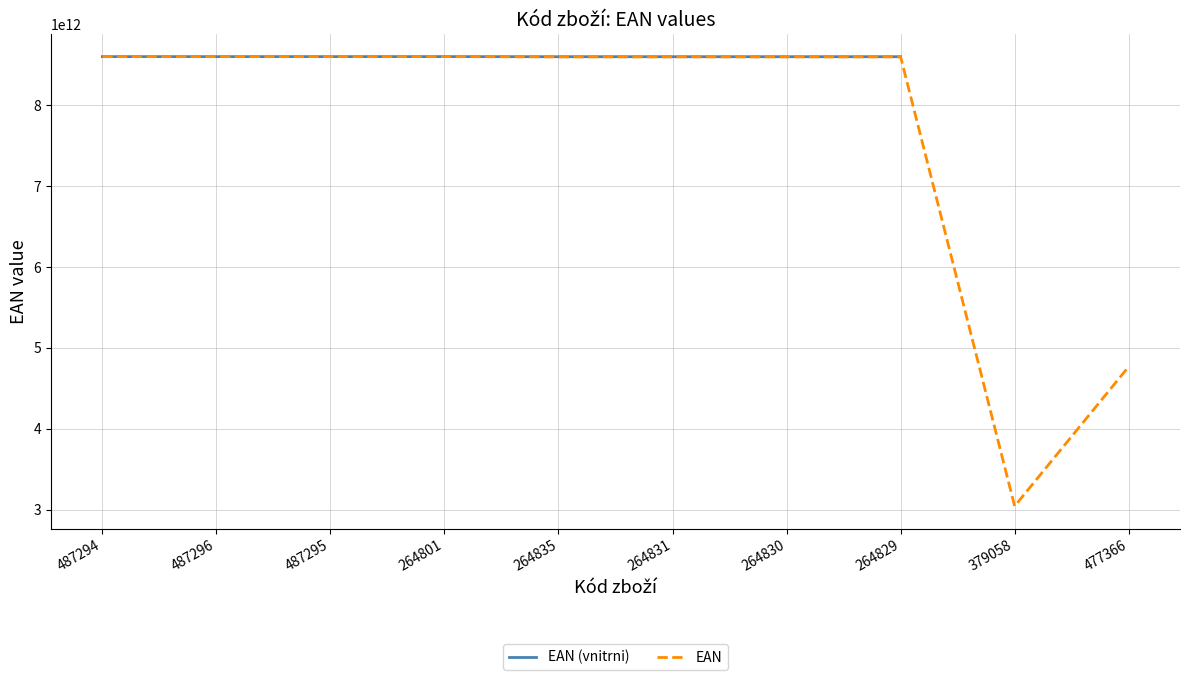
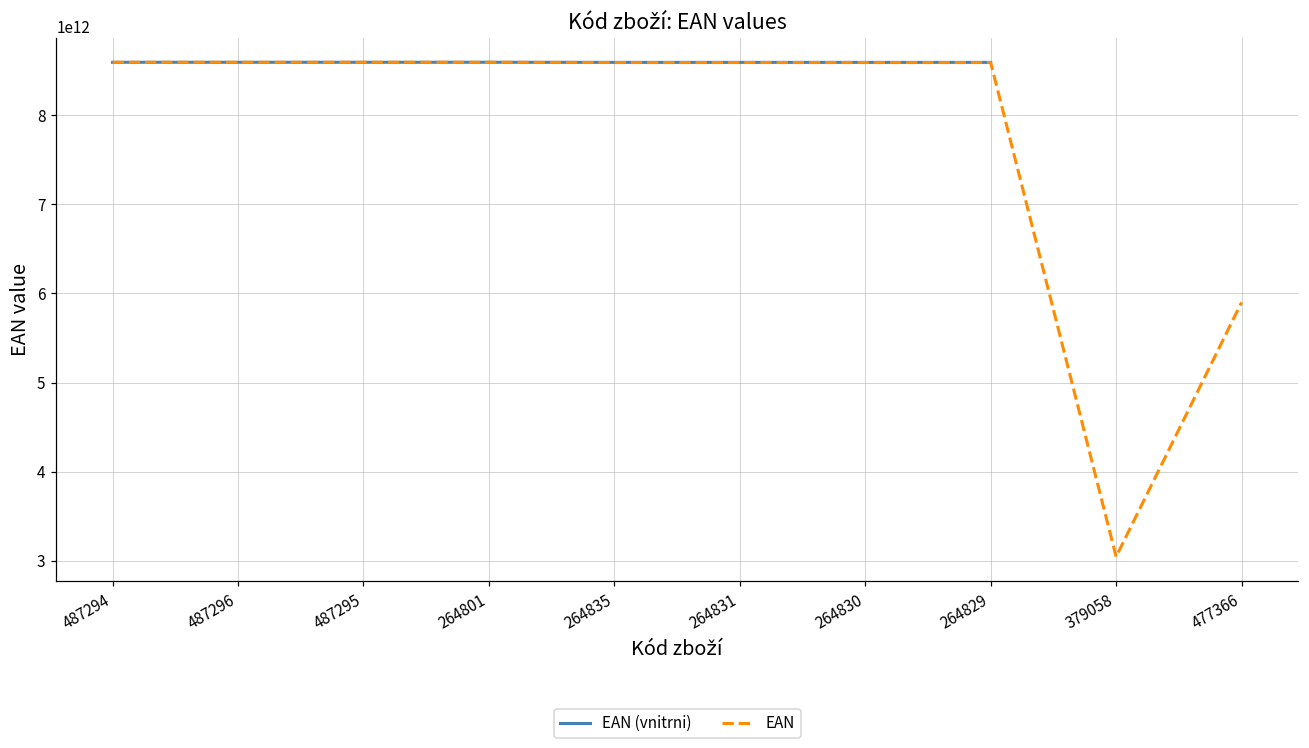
  {
    "EAN": {
      "379058": 3000000000000,
-     "477366": 4800000000000
+     "477366": 5900000000000
    }
  }
